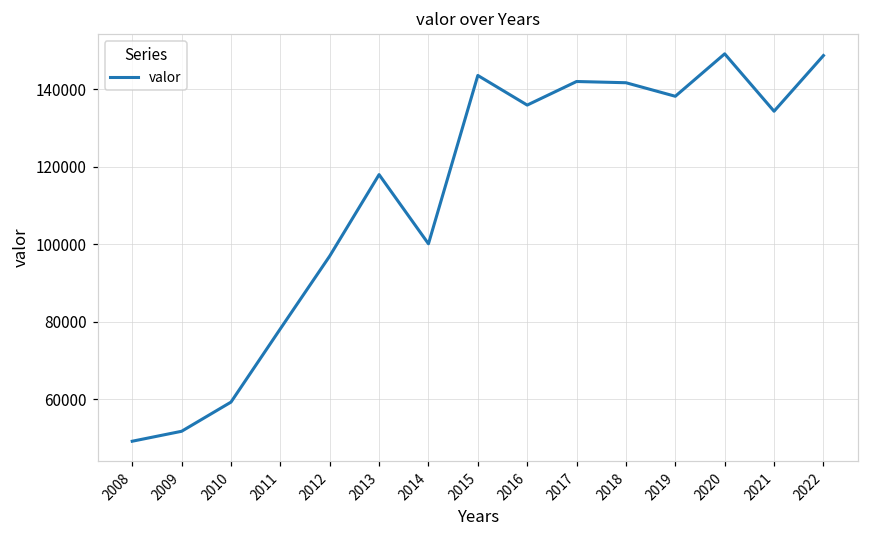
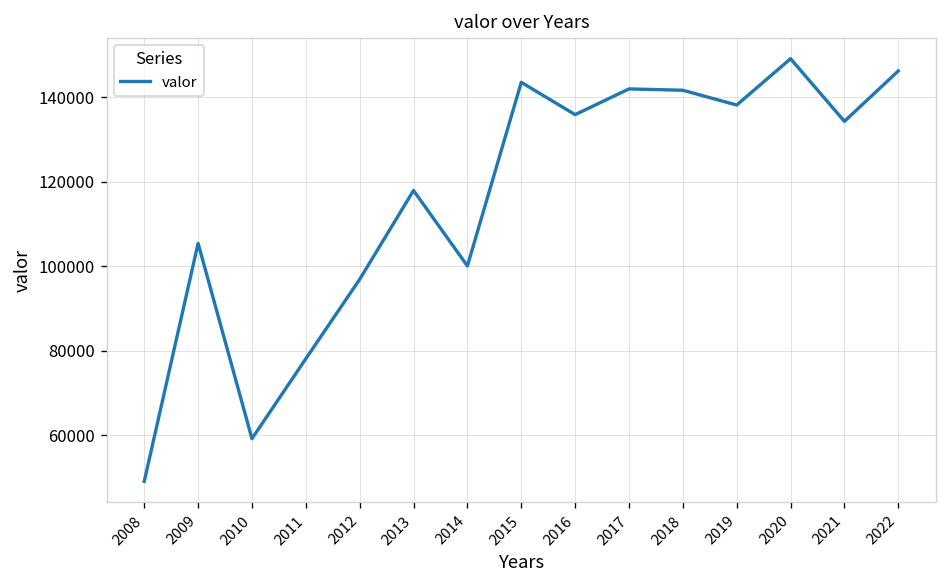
  {
    "2008": 49000,
-   "2009": 52000,
+   "2009": 105000,
    "2010": 59000,
    "2011": 78000,
    "2012": 97000,
    "2013": 118000,
    "2014": 100000,
    "2015": 144000,
    "2016": 136000,
    "2017": 142000,
    "2018": 142000,
    "2019": 138000,
    "2020": 149000,
    "2021": 134000,
-   "2022": 149000
+   "2022": 146000
  }
